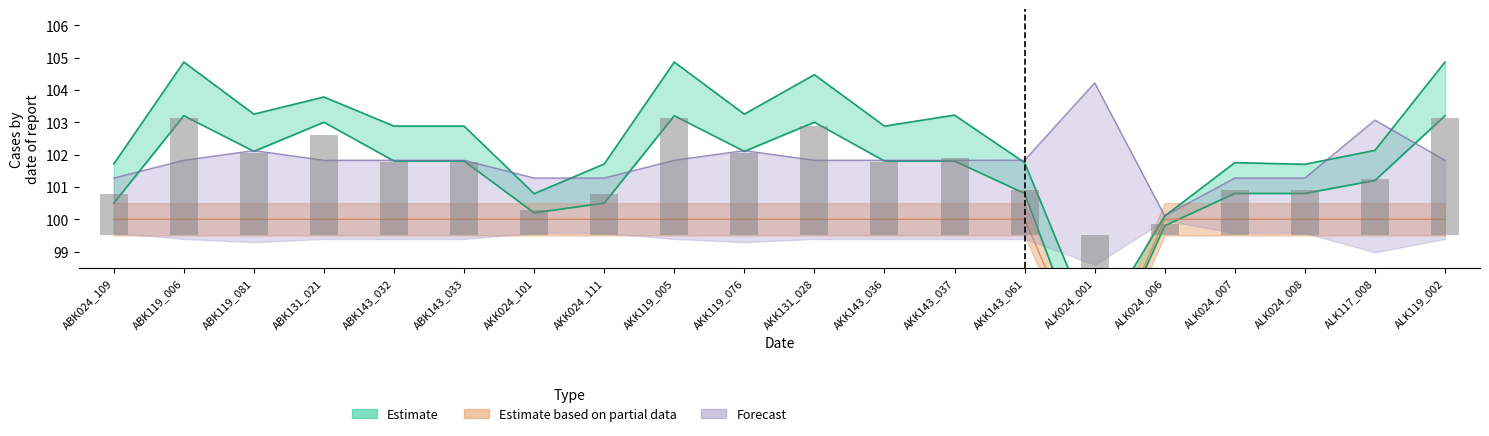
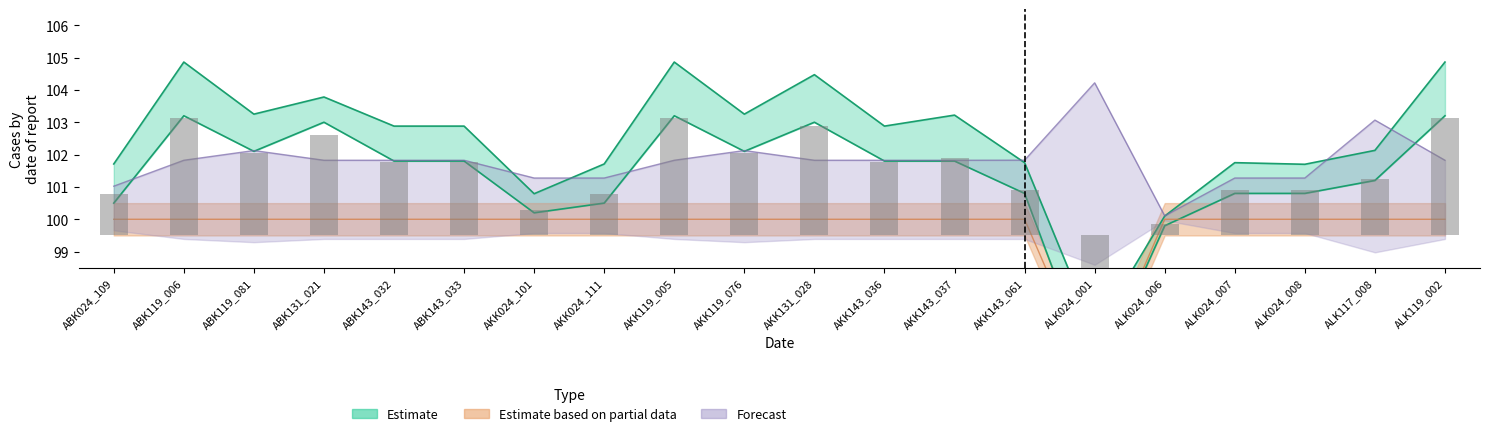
  {
    "Estimate": {
      "ABK024_109": 101.7,
      "ABK119_006": 104.9,
      "ABK119_081": 103.3,
      "ABK131_021": 103.8,
      "ABK143_032": 102.9,
      "ABK143_033": 102.9,
      "AKK024_101": 100.8,
      "AKK024_111": 101.7,
      "AKK119_005": 104.9,
      "AKK119_076": 103.3,
      "AKK131_028": 104.5,
      "AKK143_036": 102.9,
      "AKK143_037": 103.2,
      "ALK024_007": 101.8,
      "ALK024_008": 101.7,
      "ALK117_008": 102.1,
      "ALK119_002": 104.9
    },
    "Forecast": {
-     "ABK024_109": 101.3,
+     "ABK024_109": 101.0,
      "ABK119_006": 101.8,
      "ABK131_021": 101.8,
      "AKK024_101": 101.3,
      "AKK024_111": 101.3,
      "AKK119_005": 101.8,
      "AKK131_028": 101.8,
      "ALK024_001": 104.2,
      "ALK024_007": 101.3,
      "ALK024_008": 101.3,
      "ALK117_008": 103.1,
      "ALK119_002": 101.8
    }
  }
